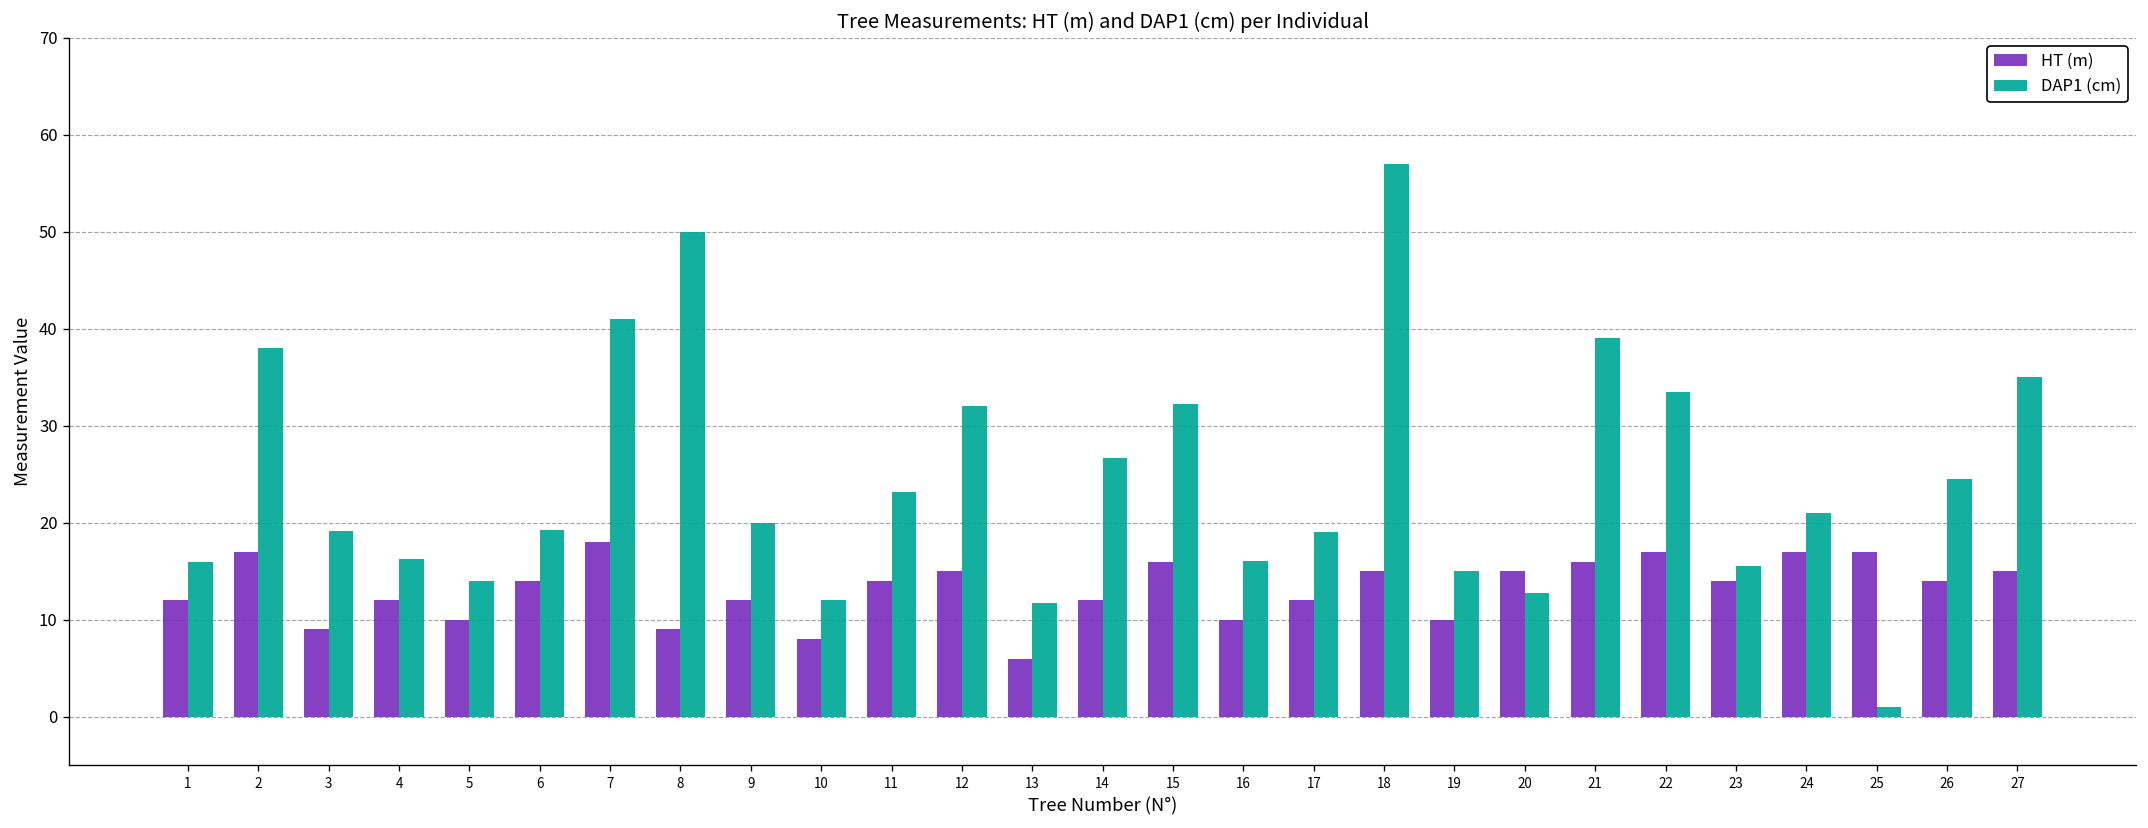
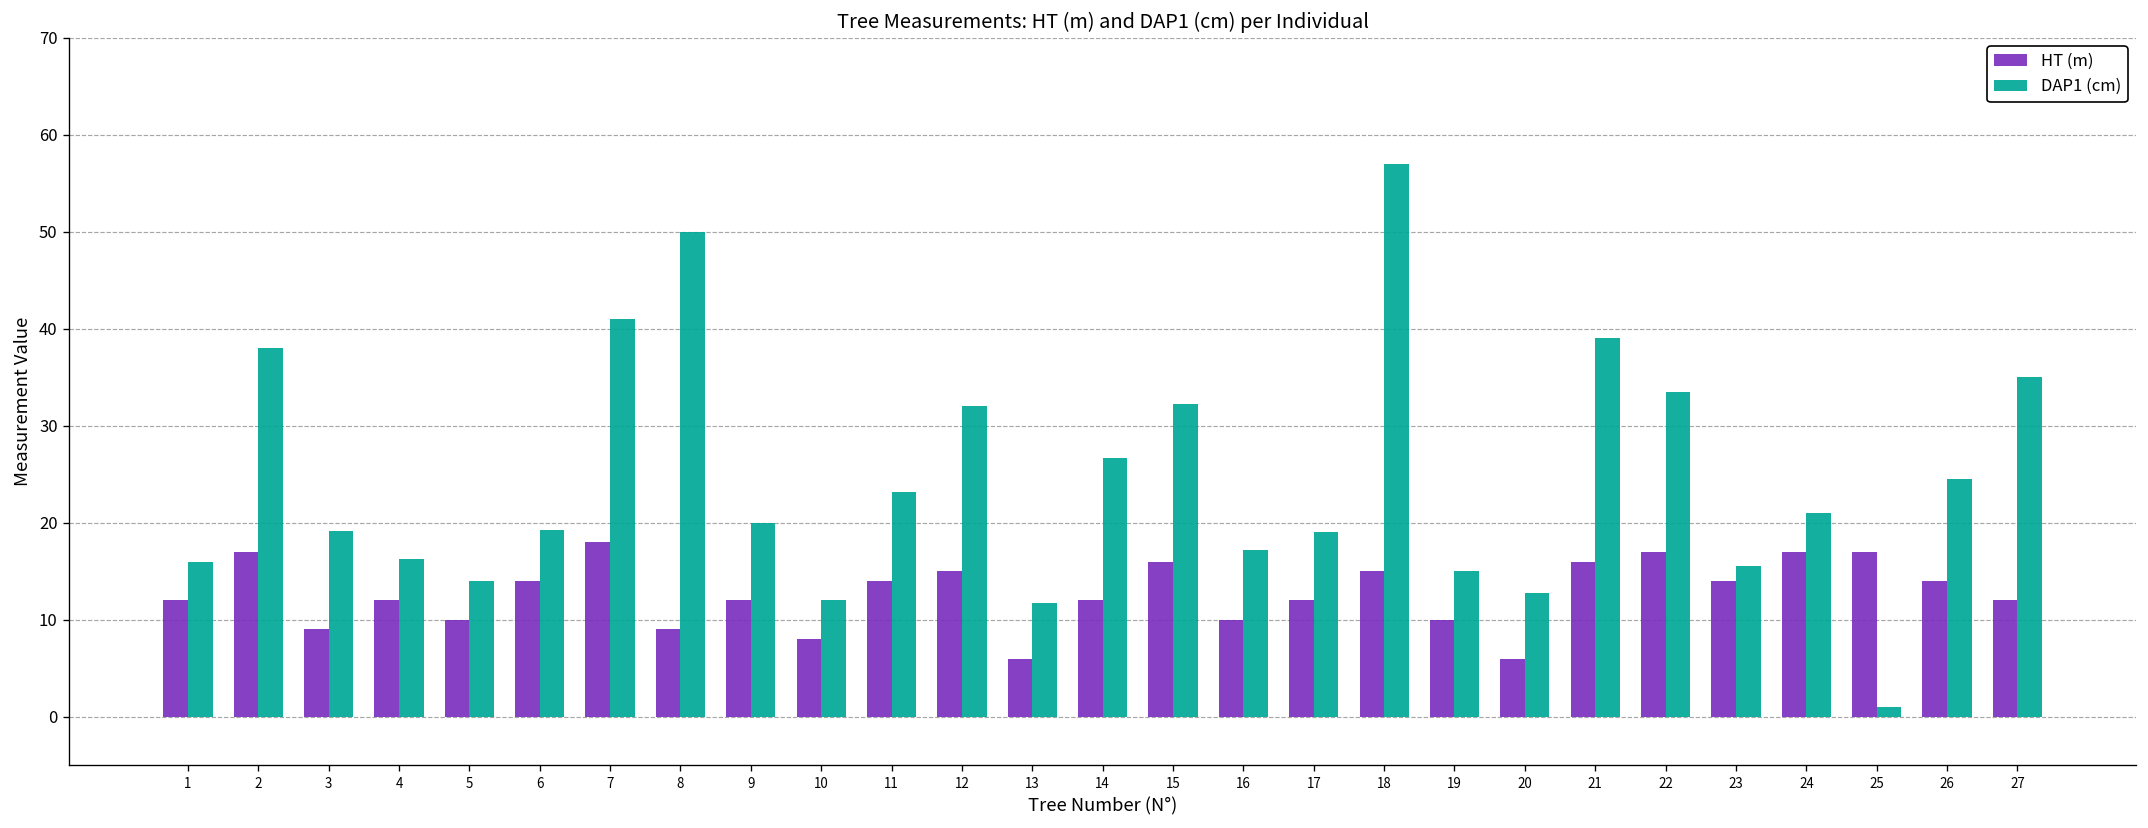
  {
    "HT (m)": {
      "1": 12,
      "2": 17,
      "3": 9,
      "4": 12,
      "5": 10,
      "6": 14,
      "7": 18,
      "8": 9,
      "9": 12,
      "10": 8,
      "11": 14,
      "12": 15,
      "13": 6,
      "14": 12,
      "15": 16,
      "16": 10,
      "17": 12,
      "18": 15,
      "19": 10,
-     "20": 15,
+     "20": 6,
      "21": 16,
      "22": 17,
      "23": 14,
      "24": 17,
      "25": 17,
      "26": 14,
-     "27": 15
+     "27": 12
    },
    "DAP1 (cm)": {
      "1": 16,
      "2": 38,
      "3": 19,
      "4": 16,
      "5": 14,
      "6": 19,
      "7": 41,
      "8": 50,
      "9": 20,
      "10": 12,
      "11": 23,
      "12": 32,
      "13": 12,
      "14": 27,
      "15": 32,
-     "16": 16,
+     "16": 17,
      "17": 19,
      "18": 57,
      "19": 15,
      "20": 13,
      "21": 39,
      "22": 34,
      "23": 16,
      "24": 21,
      "25": 1,
      "26": 25,
      "27": 35
    }
  }
